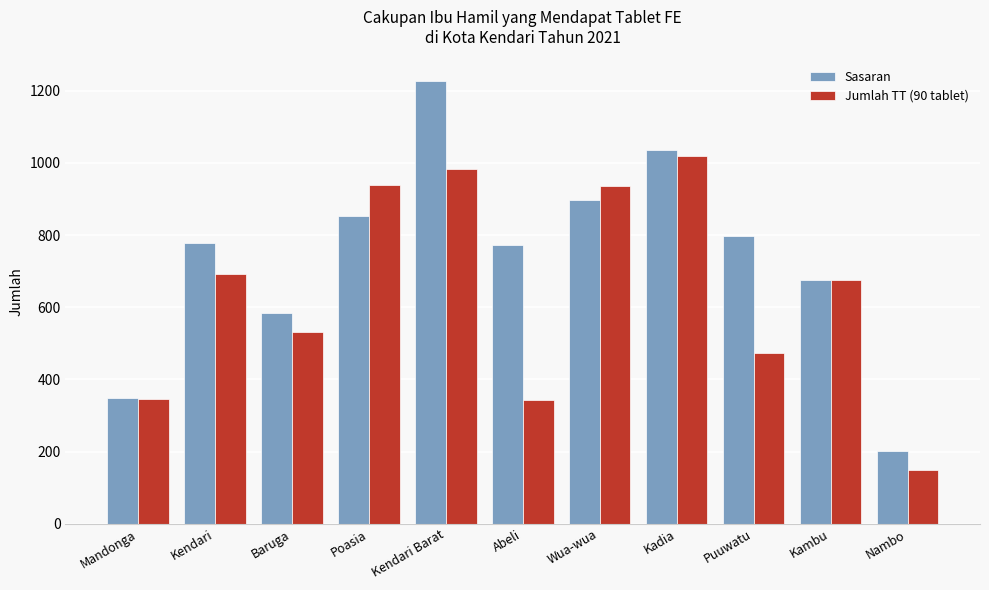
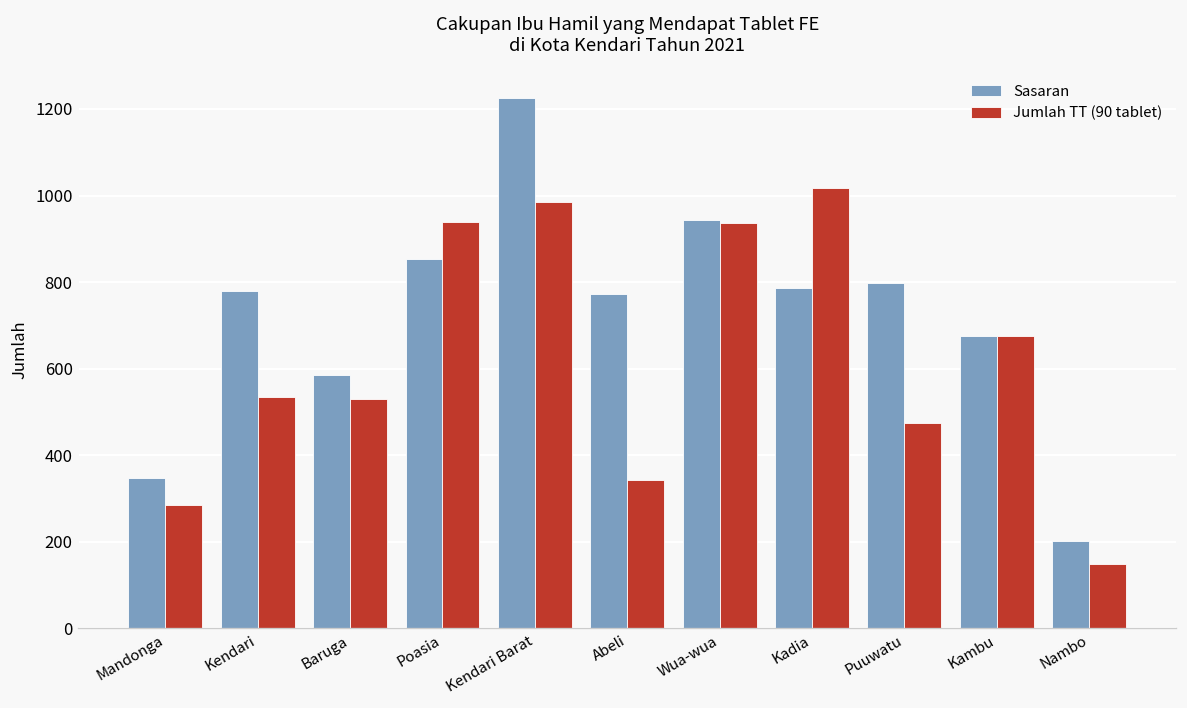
  {
    "Sasaran": {
      "Mandonga": 350,
      "Kendari": 780,
      "Baruga": 590,
      "Poasia": 850,
      "Kendari Barat": 1230,
      "Abeli": 770,
-     "Wua-wua": 900,
-     "Kadia": 1040,
+     "Wua-wua": 940,
+     "Kadia": 790,
      "Puuwatu": 800,
      "Kambu": 680,
      "Nambo": 200
    },
    "Jumlah TT (90 tablet)": {
-     "Mandonga": 350,
-     "Kendari": 690,
+     "Mandonga": 280,
+     "Kendari": 530,
      "Baruga": 530,
      "Poasia": 940,
      "Kendari Barat": 980,
      "Abeli": 340,
      "Wua-wua": 940,
      "Kadia": 1020,
      "Puuwatu": 470,
      "Kambu": 680,
      "Nambo": 150
    }
  }
